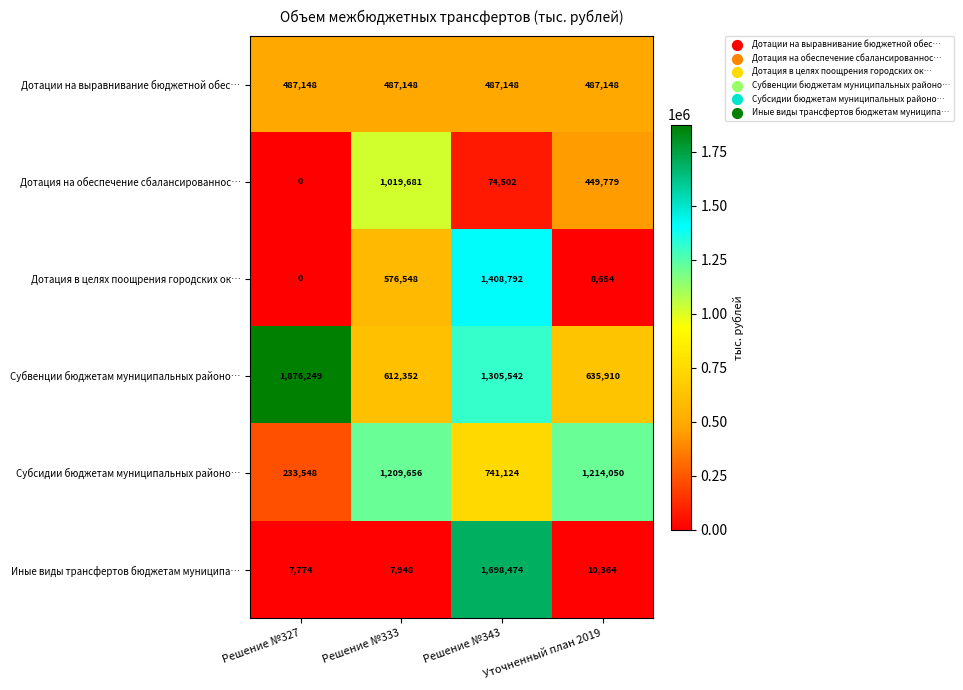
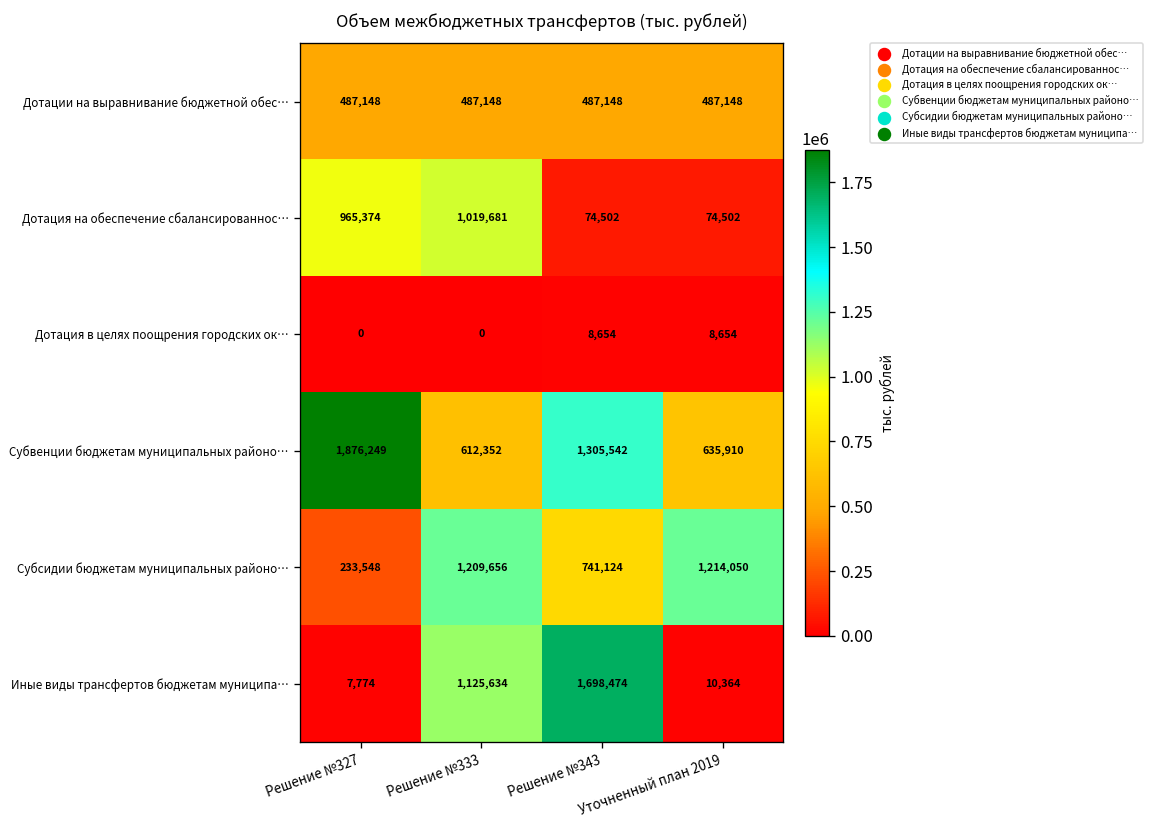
  {
    "Дотации на выравнивание бюджетной обес…": {
      "Решение №327": "487,148",
      "Решение №333": "487,148",
      "Решение №343": "487,148",
      "Уточненный план 2019": "487,148"
    },
    "Дотация на обеспечение сбалансированнос…": {
-     "Решение №327": "0",
+     "Решение №327": "965,374",
      "Решение №333": "1,019,681",
      "Решение №343": "74,502",
-     "Уточненный план 2019": "449,779"
+     "Уточненный план 2019": "74,502"
    },
    "Дотация в целях поощрения городских ок…": {
      "Решение №327": "0",
-     "Решение №333": "576,548",
-     "Решение №343": "1,408,792",
+     "Решение №333": "0",
+     "Решение №343": "8,654",
      "Уточненный план 2019": "8,654"
    },
    "Субвенции бюджетам муниципальных районо…": {
      "Решение №327": "1,876,249",
      "Решение №333": "612,352",
      "Решение №343": "1,305,542",
      "Уточненный план 2019": "635,910"
    },
    "Субсидии бюджетам муниципальных районо…": {
      "Решение №327": "233,548",
      "Решение №333": "1,209,656",
      "Решение №343": "741,124",
      "Уточненный план 2019": "1,214,050"
    },
    "Иные виды трансфертов бюджетам муниципа…": {
      "Решение №327": "7,774",
-     "Решение №333": "7,948",
+     "Решение №333": "1,125,634",
      "Решение №343": "1,698,474",
      "Уточненный план 2019": "10,364"
    }
  }
